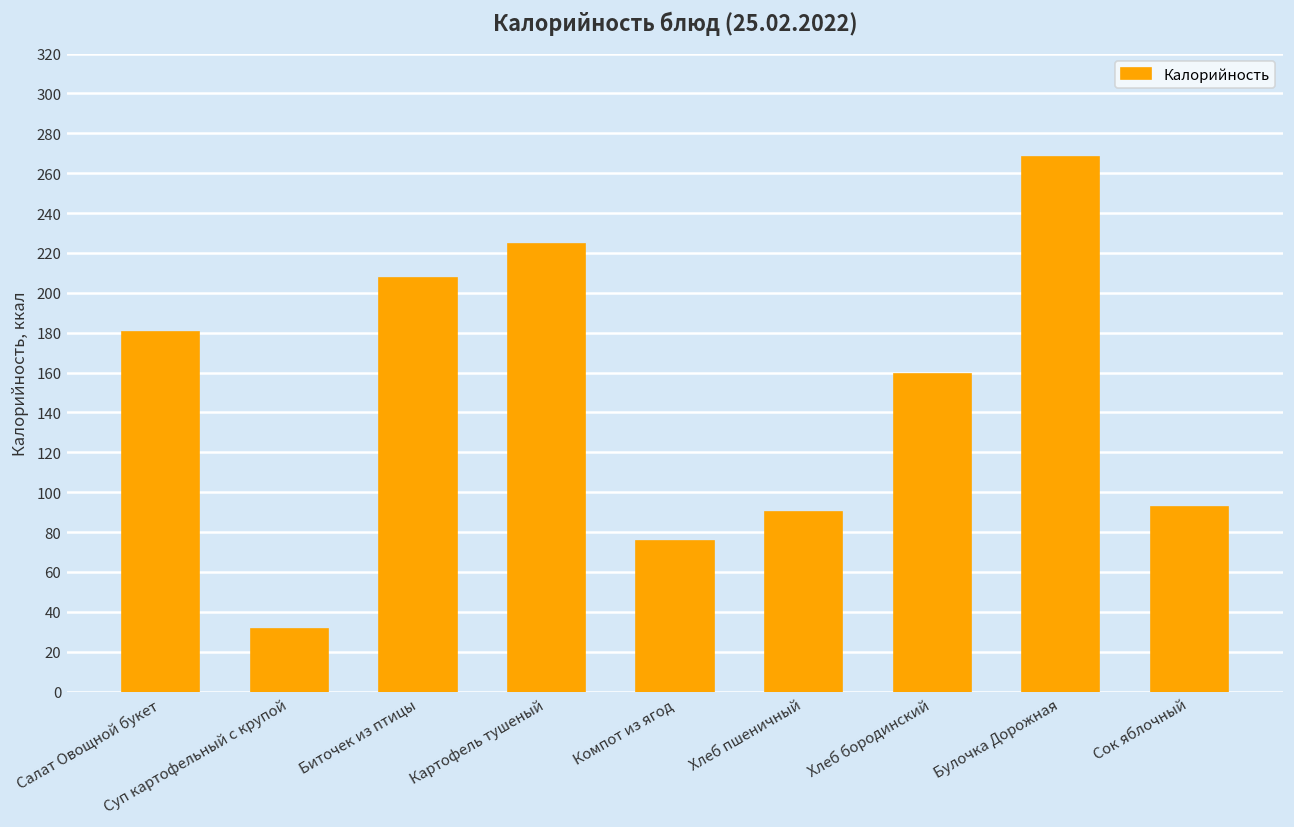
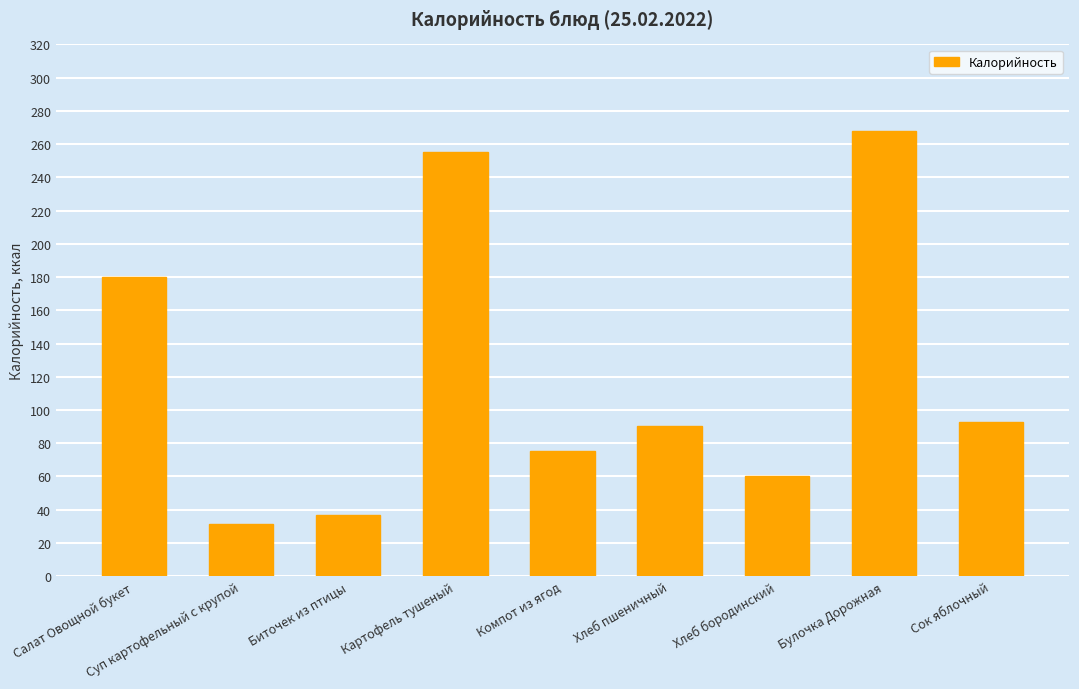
  {
    "Салат Овощной букет": 180,
    "Суп картофельный с крупой": 32,
-   "Биточек из птицы": 207,
-   "Картофель тушеный": 225,
+   "Биточек из птицы": 37,
+   "Картофель тушеный": 255,
    "Компот из ягод": 75,
    "Хлеб пшеничный": 90,
-   "Хлеб бородинский": 160,
+   "Хлеб бородинский": 61,
    "Булочка Дорожная": 268,
    "Сок яблочный": 93
  }
